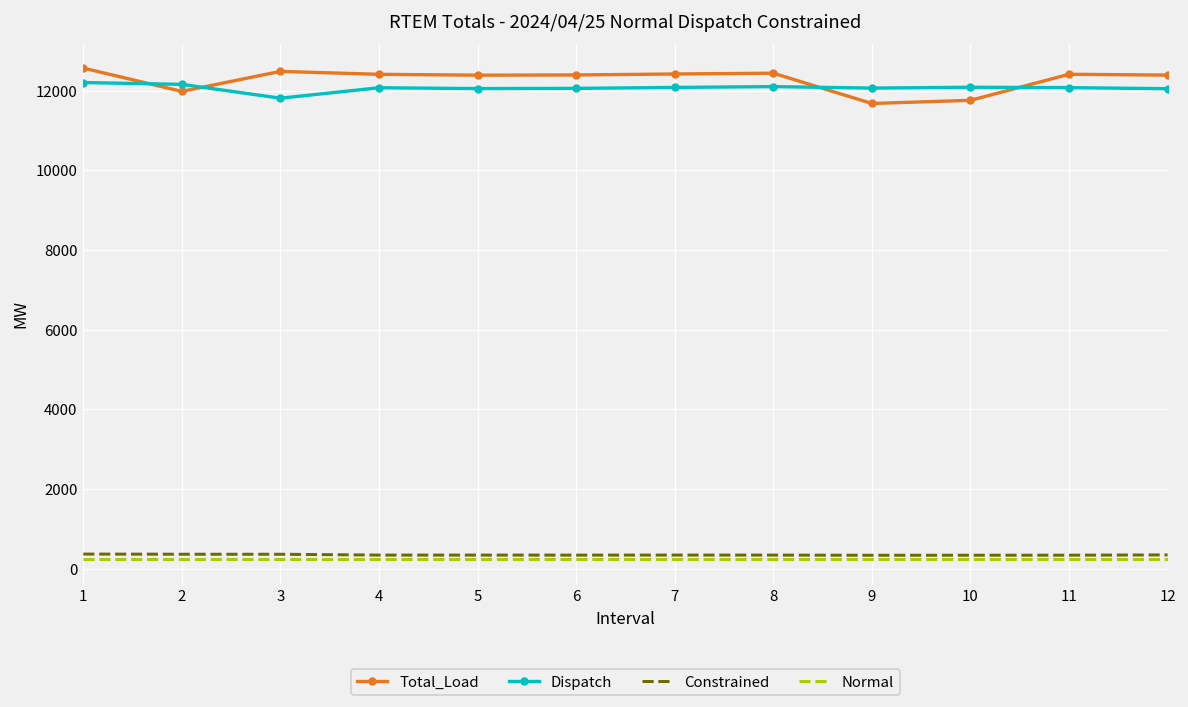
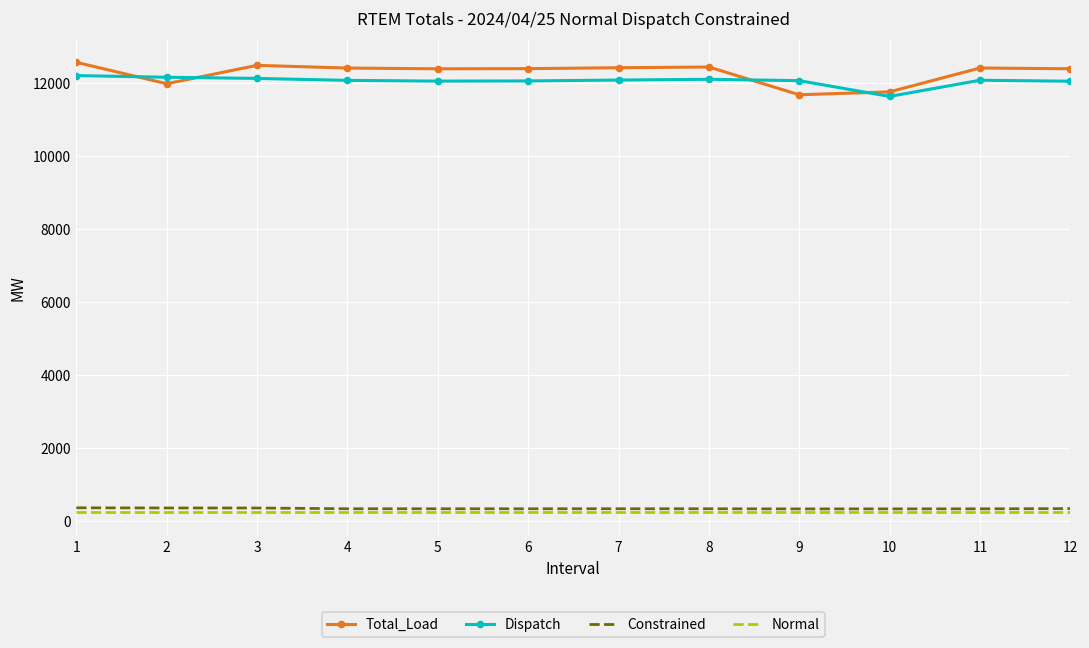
  {
    "Total_Load": {
      "1": 12600,
      "2": 12000,
      "3": 12500,
      "4": 12400,
      "5": 12400,
      "6": 12400,
      "7": 12400,
      "8": 12400,
      "9": 11700,
      "10": 11800,
      "11": 12400,
      "12": 12400
    },
    "Dispatch": {
      "1": 12200,
      "2": 12200,
-     "3": 11800,
+     "3": 12100,
      "4": 12100,
      "5": 12100,
      "6": 12100,
      "7": 12100,
      "8": 12100,
      "9": 12100,
-     "10": 12100,
+     "10": 11600,
      "11": 12100,
      "12": 12000
    },
    "Constrained": {
      "1": 400,
      "2": 400,
      "3": 400,
      "4": 300,
      "5": 300,
      "6": 300,
      "7": 300,
      "8": 300,
      "9": 300,
      "10": 300,
      "11": 300,
      "12": 300
    },
    "Normal": {
      "1": 200,
      "2": 200,
      "3": 200,
      "4": 200,
      "5": 200,
      "6": 200,
      "7": 200,
      "8": 200,
      "9": 200,
      "10": 200,
      "11": 200,
      "12": 200
    }
  }
